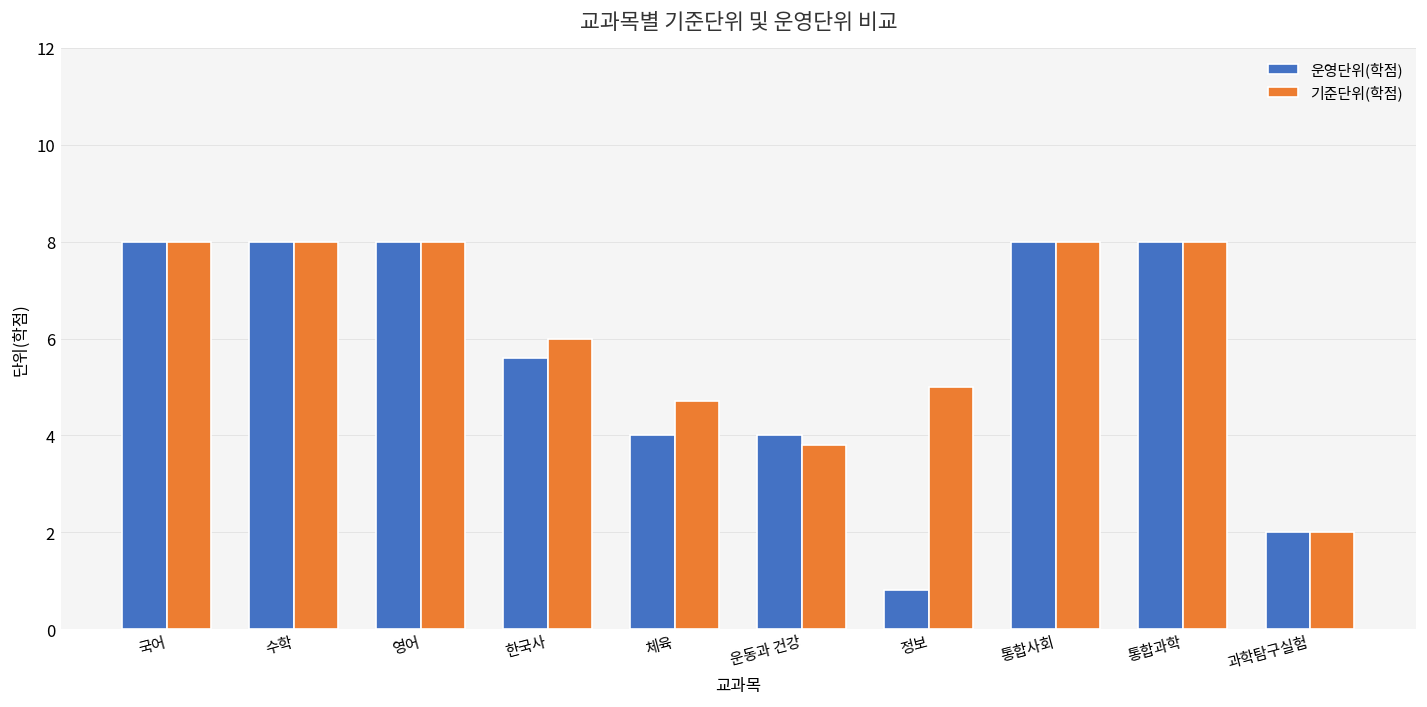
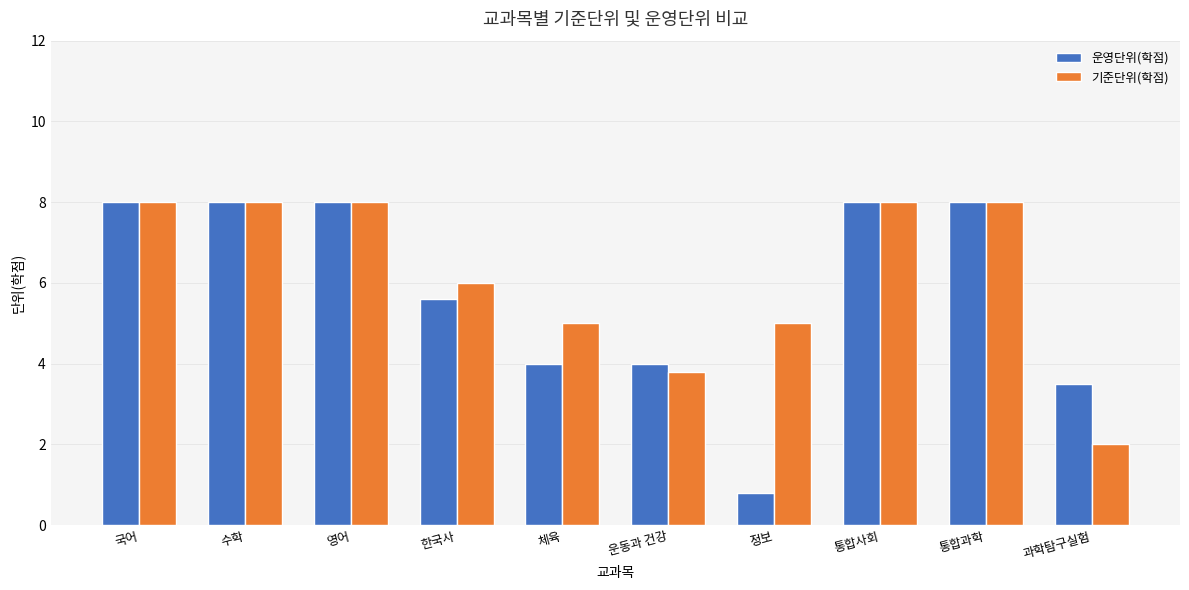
  {
    "운영단위(학점)": {
      "국어": 8.0,
      "수학": 8.0,
      "영어": 8.0,
      "한국사": 5.6,
      "체육": 4.0,
      "운동과 건강": 4.0,
      "정보": 0.8,
      "통합사회": 8.0,
      "통합과학": 8.0,
-     "과학탐구실험": 2.0
+     "과학탐구실험": 3.5
    },
    "기준단위(학점)": {
      "국어": 8.0,
      "수학": 8.0,
      "영어": 8.0,
      "한국사": 6.0,
-     "체육": 4.7,
+     "체육": 5.0,
      "운동과 건강": 3.8,
      "정보": 5.0,
      "통합사회": 8.0,
      "통합과학": 8.0,
      "과학탐구실험": 2.0
    }
  }
